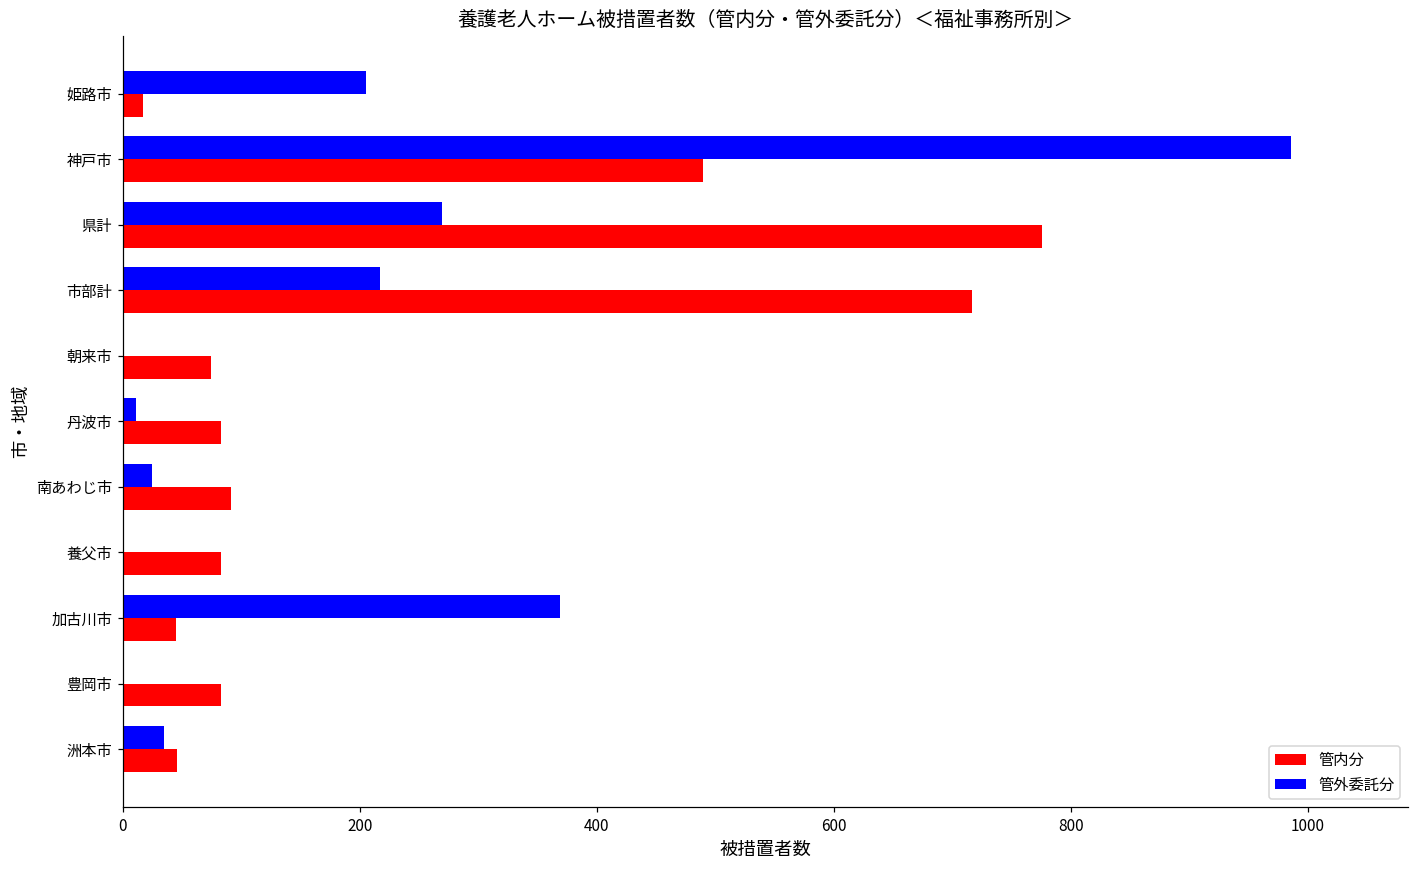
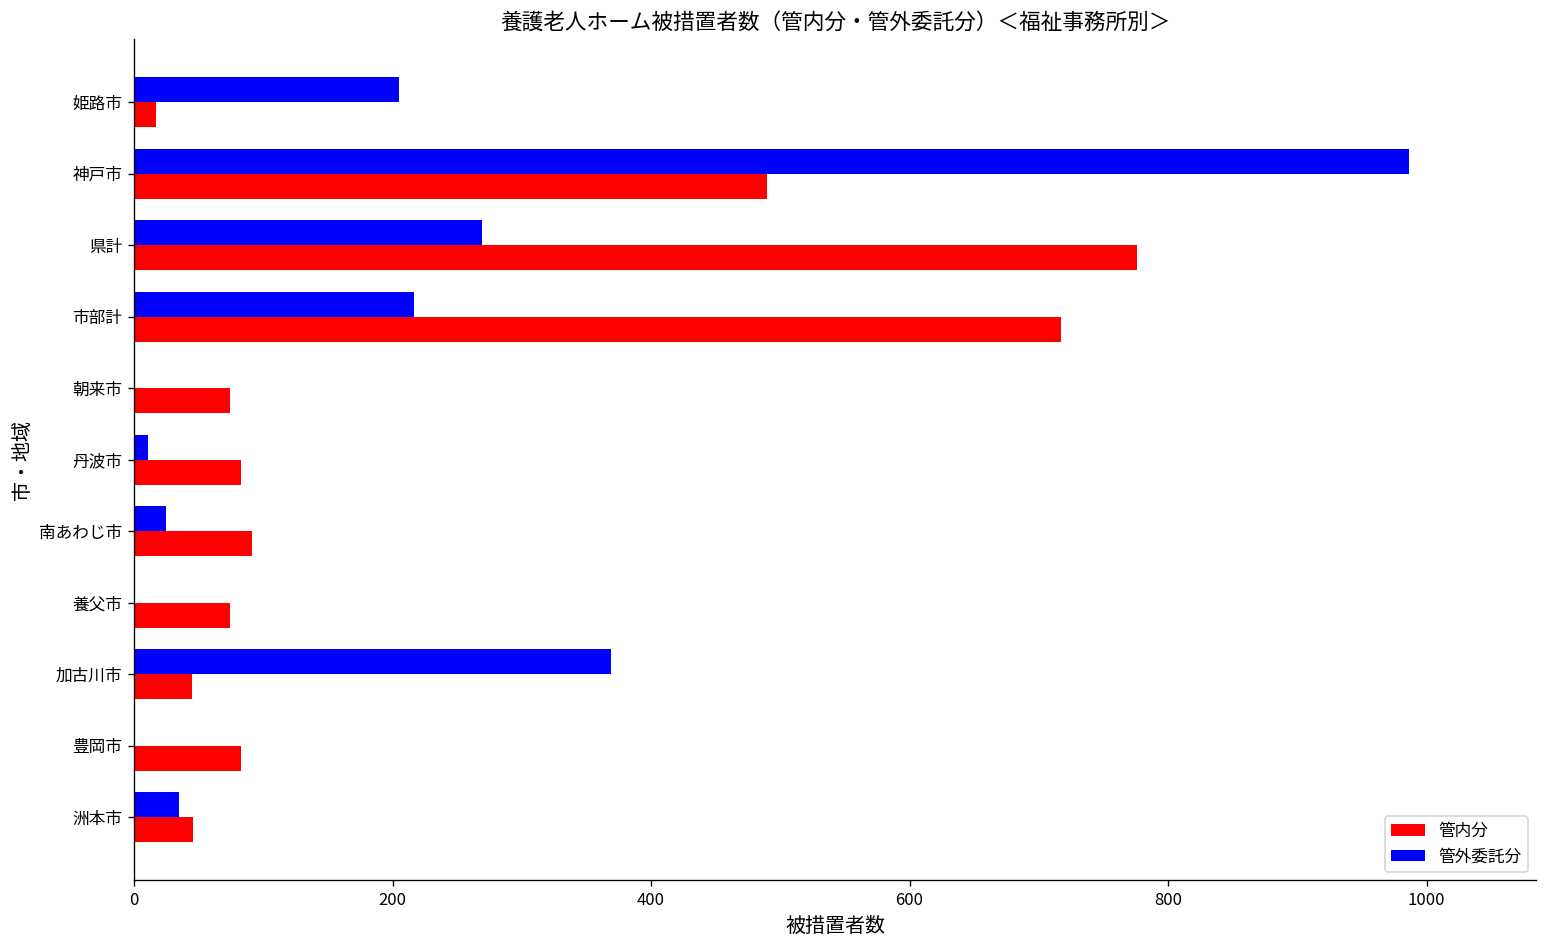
  {
    "管内分": {
      "姫路市": 17,
      "神戸市": 490,
      "県計": 776,
      "市部計": 717,
      "朝来市": 74,
      "丹波市": 83,
      "南あわじ市": 91,
-     "養父市": 83,
+     "養父市": 74,
      "加古川市": 45,
      "豊岡市": 83,
      "洲本市": 46
    },
    "管外委託分": {
      "姫路市": 205,
      "神戸市": 986,
      "県計": 269,
      "市部計": 217,
      "朝来市": 0,
      "丹波市": 11,
      "南あわじ市": 25,
      "養父市": 0,
      "加古川市": 369,
      "豊岡市": 0,
      "洲本市": 35
    }
  }
